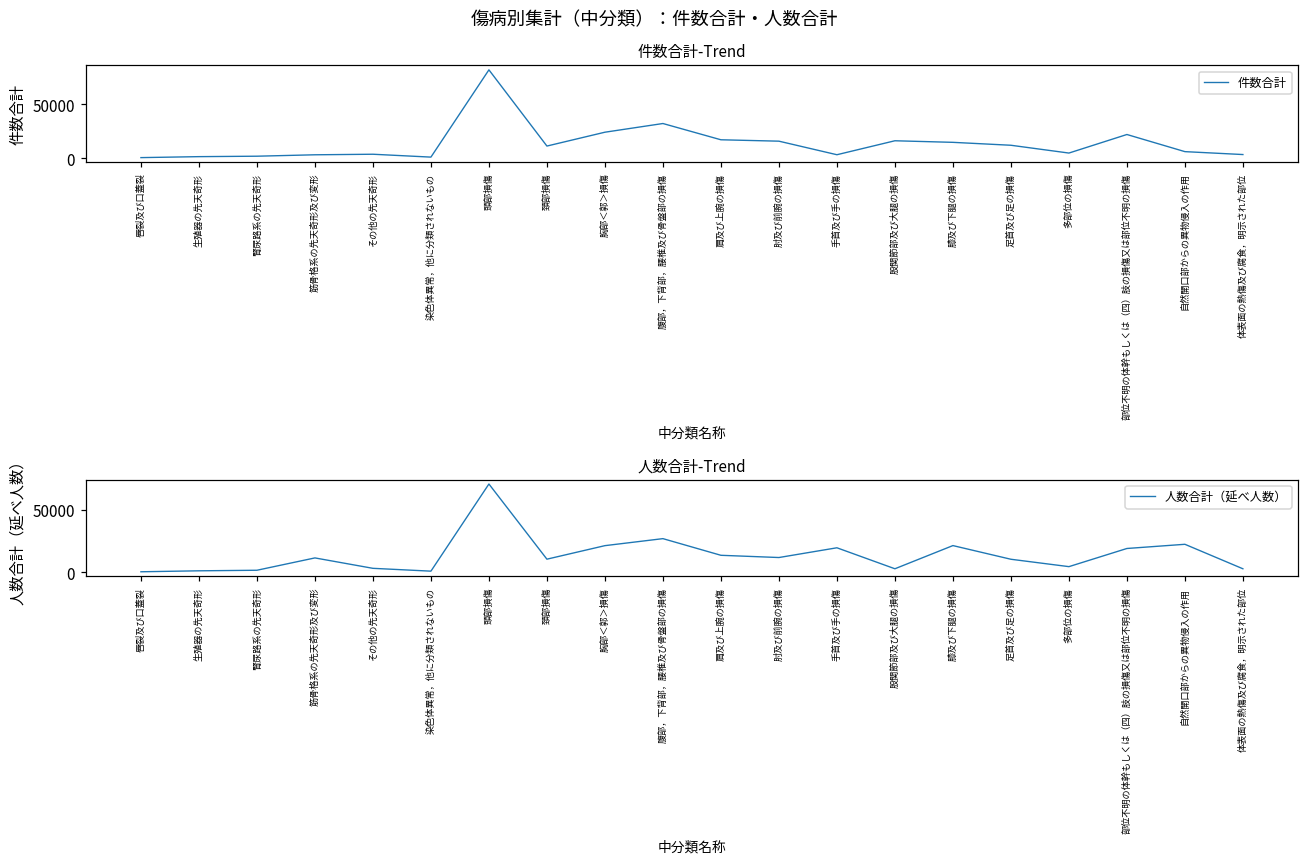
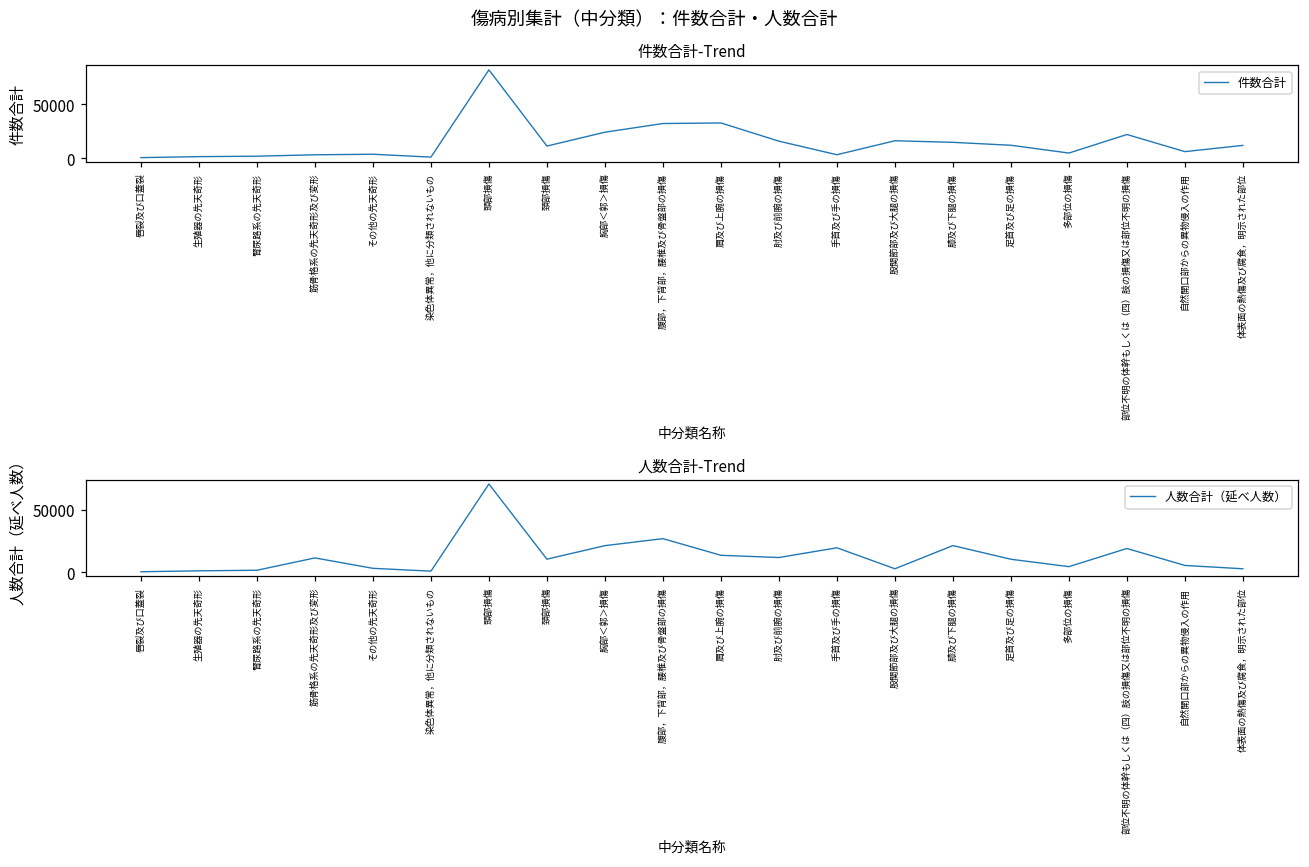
  {
    "件数合計-Trend": {
      "唇裂及び口蓋裂": 0,
      "生殖器の先天奇形": 0,
      "腎尿路系の先天奇形": 0,
      "筋骨格系の先天奇形及び変形": 0,
      "その他の先天奇形": 0,
      "染色体異常，他に分類されないもの": 0,
      "頭部損傷": 80000,
      "頚部損傷": 10000,
      "胸部＜郭＞損傷": 20000,
      "腹部，下背部，腰椎及び骨盤部の損傷": 30000,
-     "肩及び上腕の損傷": 20000,
+     "肩及び上腕の損傷": 30000,
      "肘及び前腕の損傷": 20000,
      "手首及び手の損傷": 0,
      "股関節部及び大腿の損傷": 20000,
      "膝及び下腿の損傷": 10000,
      "足首及び足の損傷": 10000,
      "多部位の損傷": 0,
      "部位不明の体幹もしくは（四）肢の損傷又は部位不明の損傷": 20000,
      "自然開口部からの異物侵入の作用": 10000,
-     "体表面の熱傷及び腐食，明示された部位": 0
+     "体表面の熱傷及び腐食，明示された部位": 10000
    },
    "人数合計-Trend": {
      "唇裂及び口蓋裂": 1000,
      "生殖器の先天奇形": 1000,
      "腎尿路系の先天奇形": 2000,
      "筋骨格系の先天奇形及び変形": 12000,
      "その他の先天奇形": 3000,
      "染色体異常，他に分類されないもの": 1000,
      "頭部損傷": 70000,
      "頚部損傷": 11000,
      "胸部＜郭＞損傷": 21000,
      "腹部，下背部，腰椎及び骨盤部の損傷": 27000,
      "肩及び上腕の損傷": 14000,
      "肘及び前腕の損傷": 12000,
      "手首及び手の損傷": 20000,
      "股関節部及び大腿の損傷": 3000,
      "膝及び下腿の損傷": 21000,
      "足首及び足の損傷": 10000,
      "多部位の損傷": 5000,
      "部位不明の体幹もしくは（四）肢の損傷又は部位不明の損傷": 19000,
-     "自然開口部からの異物侵入の作用": 22000,
+     "自然開口部からの異物侵入の作用": 6000,
      "体表面の熱傷及び腐食，明示された部位": 3000
    }
  }
